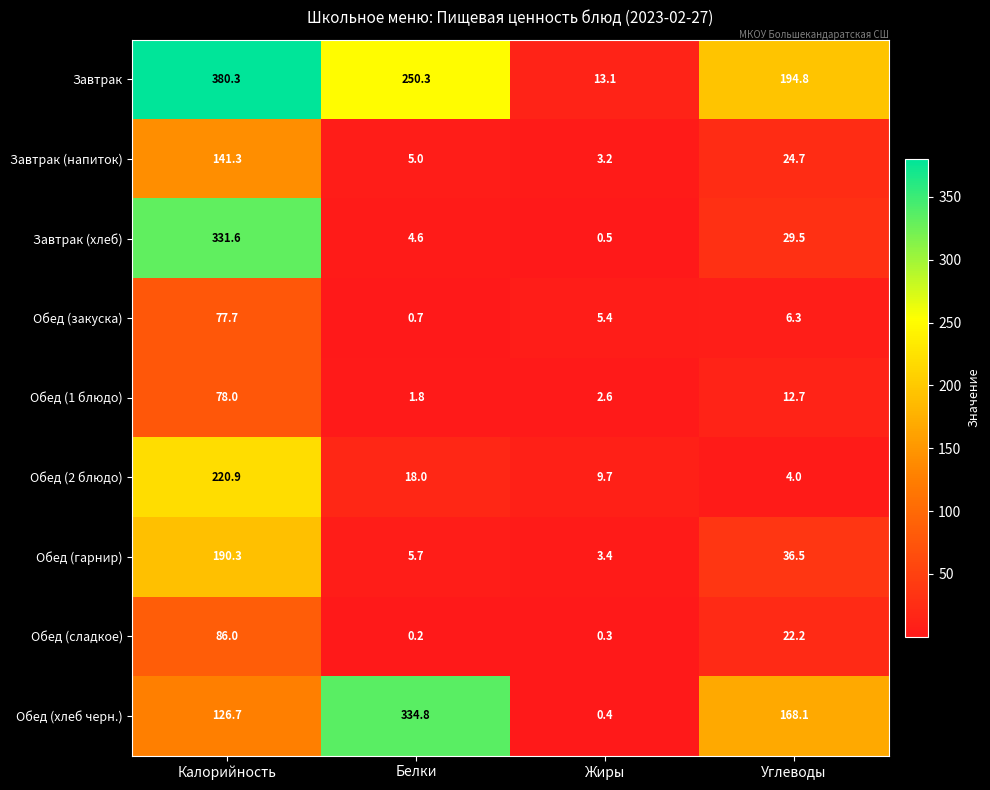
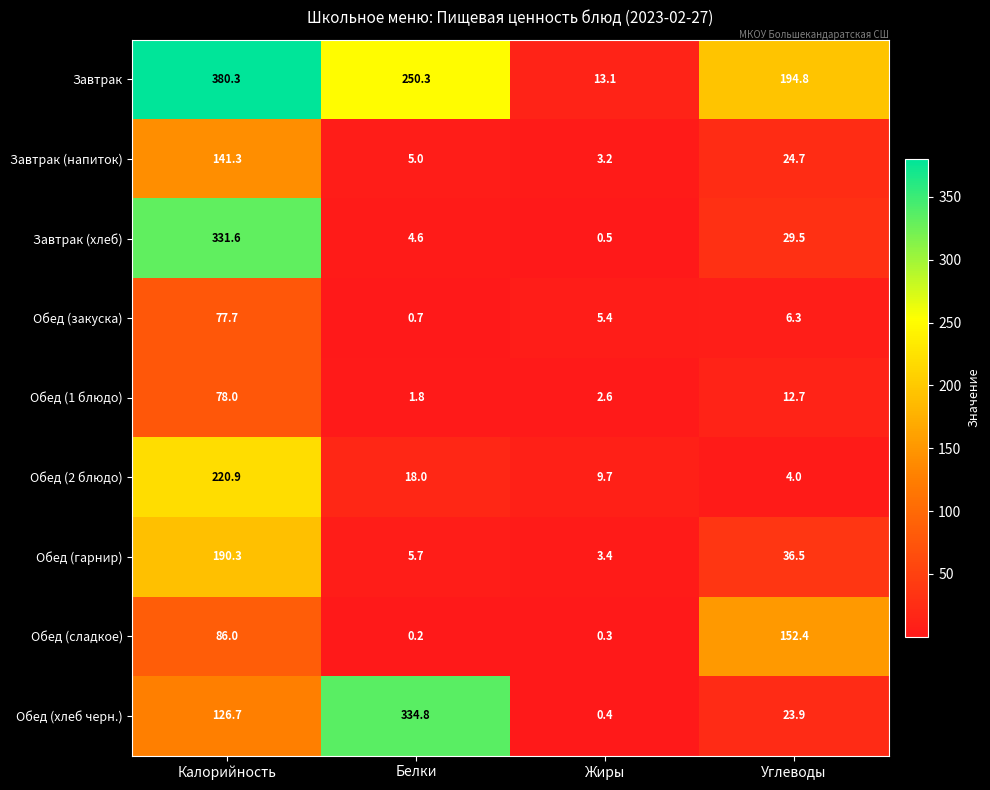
  {
    "Завтрак": {
      "Калорийность": 380.3,
      "Белки": 250.3,
      "Жиры": 13.1,
      "Углеводы": 194.8
    },
    "Завтрак (напиток)": {
      "Калорийность": 141.3,
      "Белки": 5.0,
      "Жиры": 3.2,
      "Углеводы": 24.7
    },
    "Завтрак (хлеб)": {
      "Калорийность": 331.6,
      "Белки": 4.6,
      "Жиры": 0.5,
      "Углеводы": 29.5
    },
    "Обед (закуска)": {
      "Калорийность": 77.7,
      "Белки": 0.7,
      "Жиры": 5.4,
      "Углеводы": 6.3
    },
    "Обед (1 блюдо)": {
      "Калорийность": 78.0,
      "Белки": 1.8,
      "Жиры": 2.6,
      "Углеводы": 12.7
    },
    "Обед (2 блюдо)": {
      "Калорийность": 220.9,
      "Белки": 18.0,
      "Жиры": 9.7,
      "Углеводы": 4.0
    },
    "Обед (гарнир)": {
      "Калорийность": 190.3,
      "Белки": 5.7,
      "Жиры": 3.4,
      "Углеводы": 36.5
    },
    "Обед (сладкое)": {
      "Калорийность": 86.0,
      "Белки": 0.2,
      "Жиры": 0.3,
-     "Углеводы": 22.2
+     "Углеводы": 152.4
    },
    "Обед (хлеб черн.)": {
      "Калорийность": 126.7,
      "Белки": 334.8,
      "Жиры": 0.4,
-     "Углеводы": 168.1
+     "Углеводы": 23.9
    }
  }
